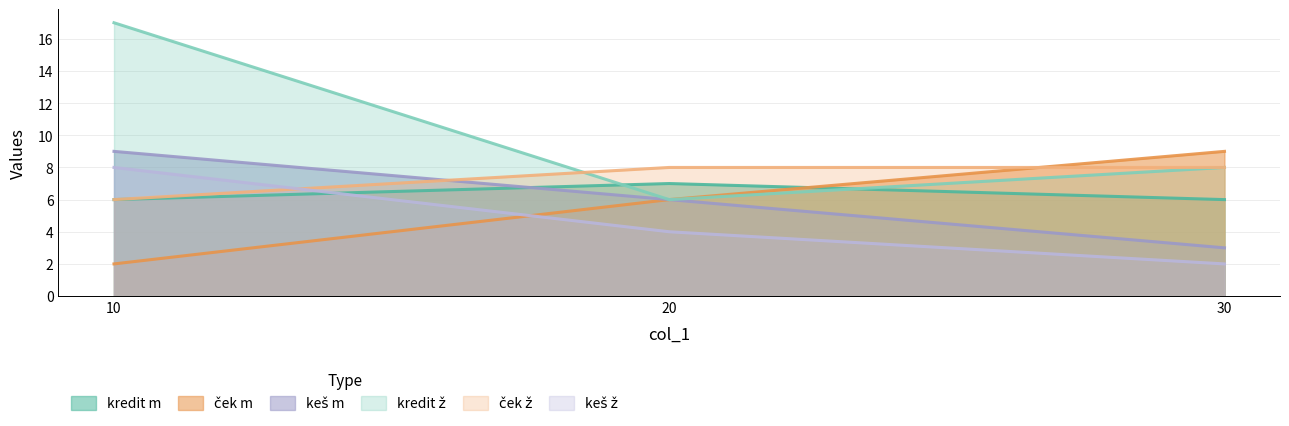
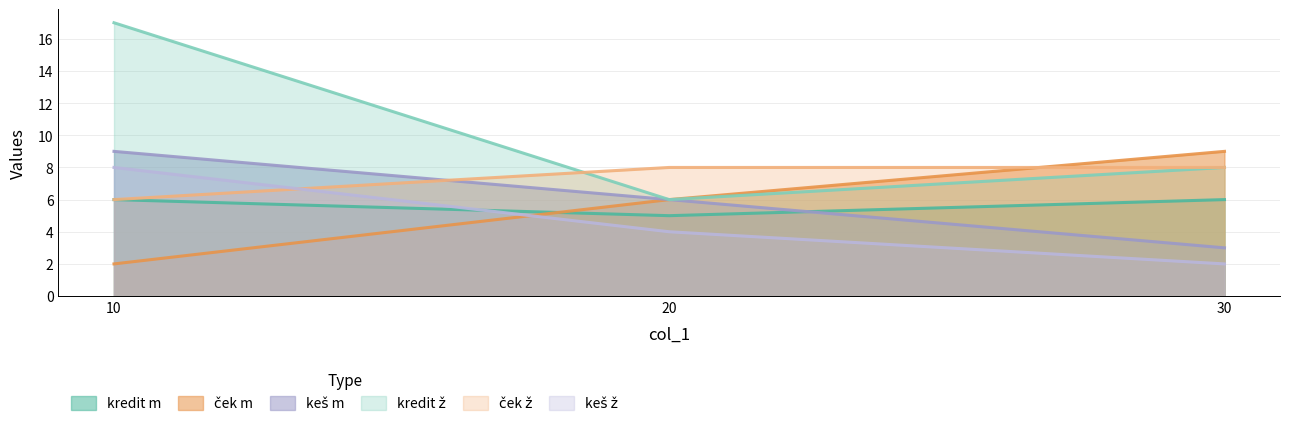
  {
    "kredit m": {
-     "20": 7,
+     "20": 5,
      "30": 6
    }
  }
